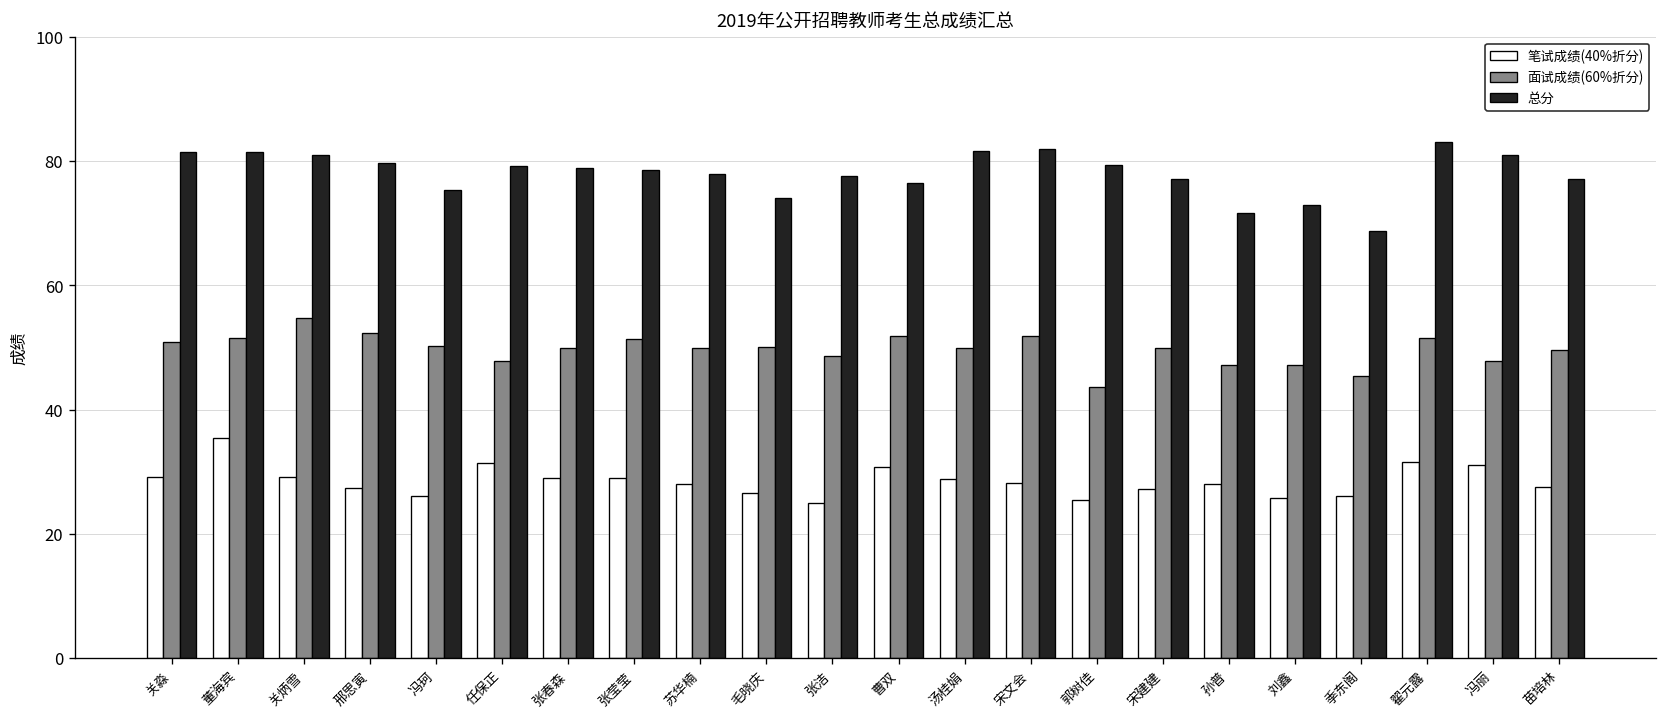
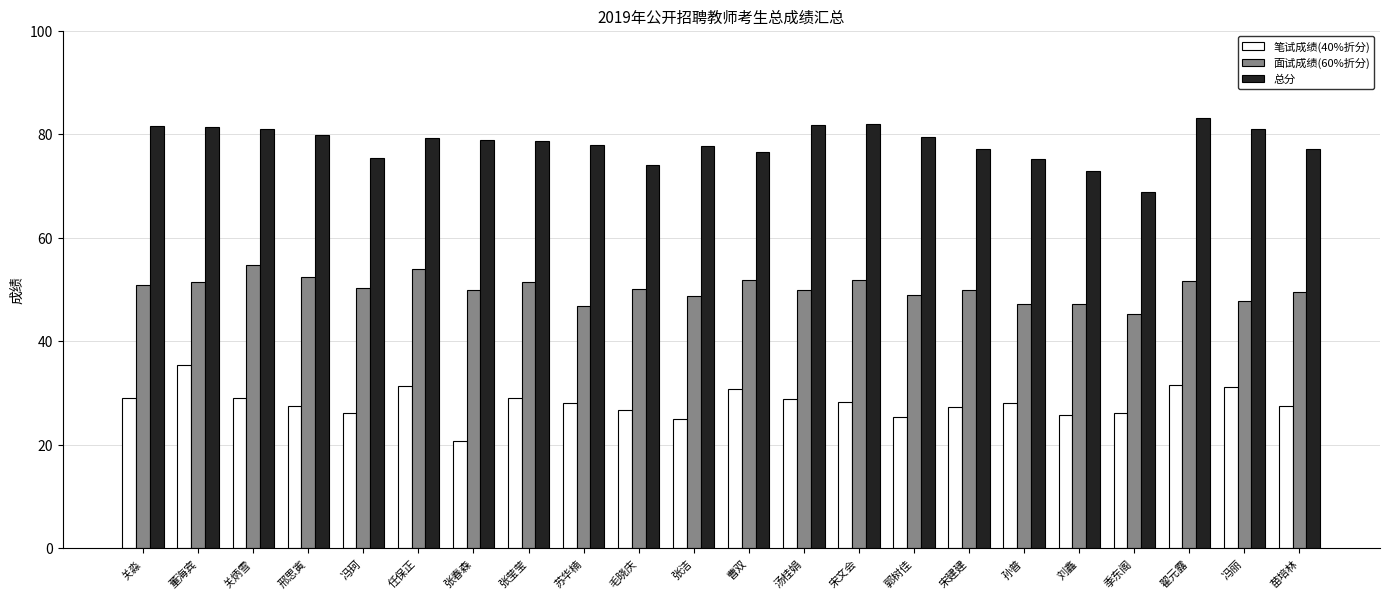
  {
    "笔试成绩(40%折分)": {
      "关淼": 29,
      "董海宾": 35,
      "关炳雪": 29,
      "邢思寅": 27,
      "冯珂": 26,
      "任保正": 31,
-     "张春森": 29,
+     "张春森": 21,
      "张莹莹": 29,
      "苏华楠": 28,
      "毛晓庆": 27,
      "张洁": 25,
      "曹双": 31,
      "汤桂娟": 29,
      "宋文会": 28,
      "郭树佳": 25,
      "宋建建": 27,
      "孙普": 28,
      "刘鑫": 26,
      "季东阁": 26,
      "翟元露": 31,
      "冯丽": 31,
      "苗培林": 28
    },
    "面试成绩(60%折分)": {
      "关淼": 51,
      "董海宾": 51,
      "关炳雪": 55,
      "邢思寅": 52,
      "冯珂": 50,
-     "任保正": 48,
+     "任保正": 54,
      "张春森": 50,
      "张莹莹": 51,
-     "苏华楠": 50,
+     "苏华楠": 47,
      "毛晓庆": 50,
      "张洁": 49,
      "曹双": 52,
      "汤桂娟": 50,
      "宋文会": 52,
-     "郭树佳": 44,
+     "郭树佳": 49,
      "宋建建": 50,
      "孙普": 47,
      "刘鑫": 47,
      "季东阁": 45,
      "翟元露": 52,
      "冯丽": 48,
      "苗培林": 50
    },
    "总分": {
      "关淼": 81,
      "董海宾": 81,
      "关炳雪": 81,
      "邢思寅": 80,
      "冯珂": 75,
      "任保正": 79,
      "张春森": 79,
      "张莹莹": 79,
      "苏华楠": 78,
      "毛晓庆": 74,
      "张洁": 78,
      "曹双": 77,
      "汤桂娟": 82,
      "宋文会": 82,
      "郭树佳": 79,
      "宋建建": 77,
-     "孙普": 72,
+     "孙普": 75,
      "刘鑫": 73,
      "季东阁": 69,
      "翟元露": 83,
      "冯丽": 81,
      "苗培林": 77
    }
  }
